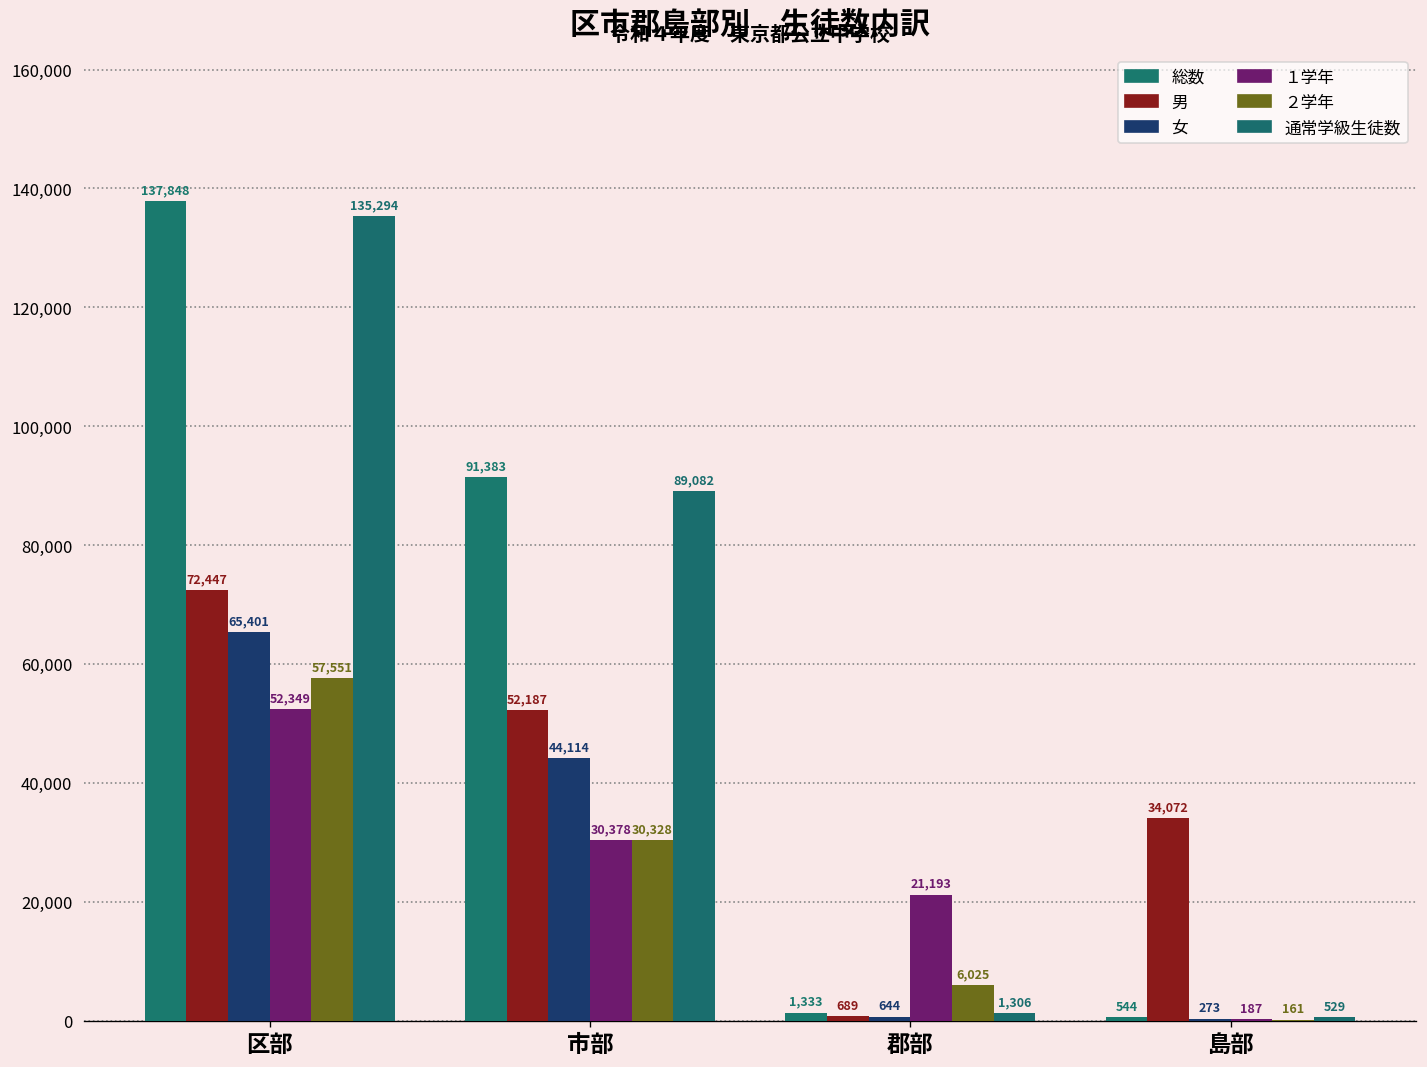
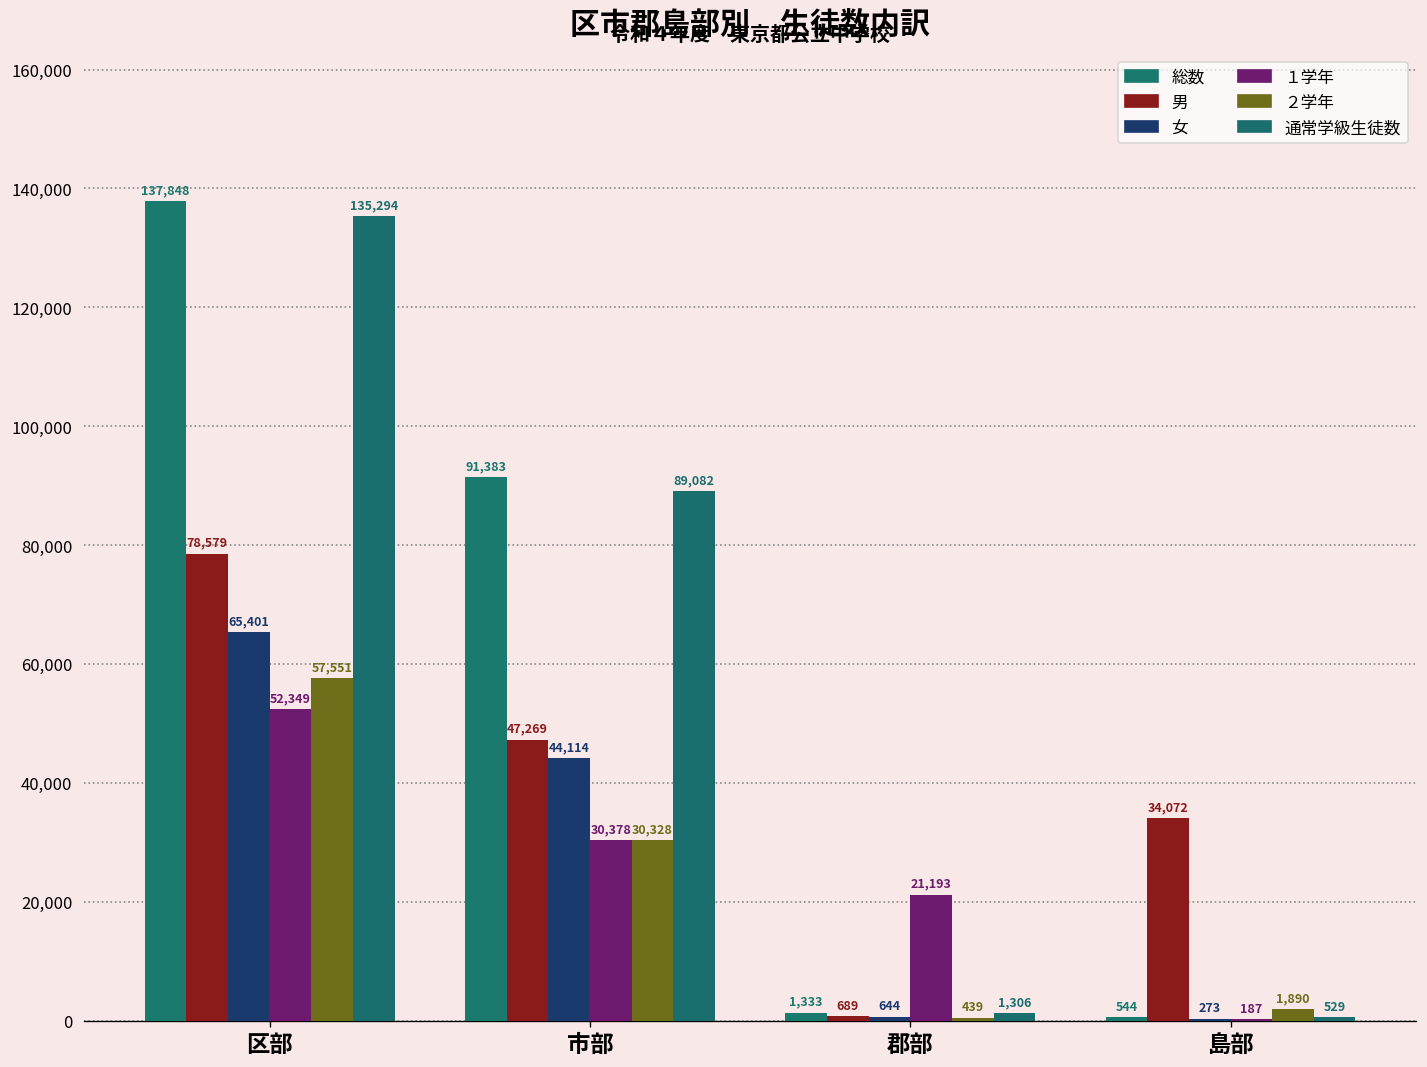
  {
    "男": {
-     "区部": "72,447",
-     "市部": "52,187",
+     "区部": "78,579",
+     "市部": "47,269",
      "郡部": "689",
      "島部": "34,072"
    },
    "１学年": {
      "区部": "52,349",
      "市部": "30,378",
      "郡部": "21,193",
      "島部": "187"
    },
    "２学年": {
      "区部": "57,551",
      "市部": "30,328",
-     "郡部": "6,025",
-     "島部": "161"
+     "郡部": "439",
+     "島部": "1,890"
    }
  }
